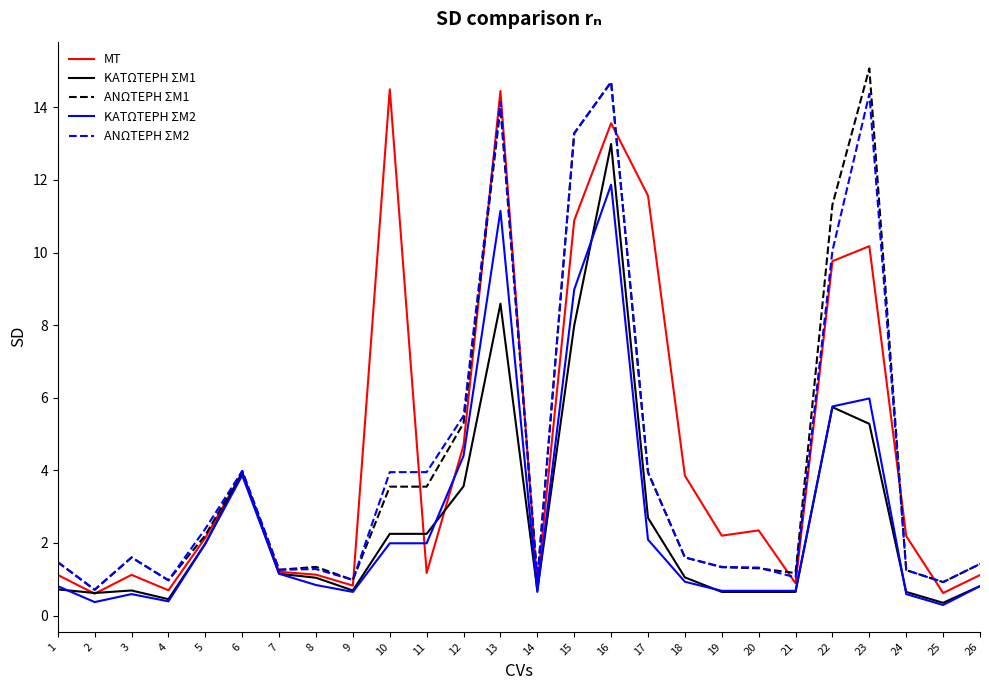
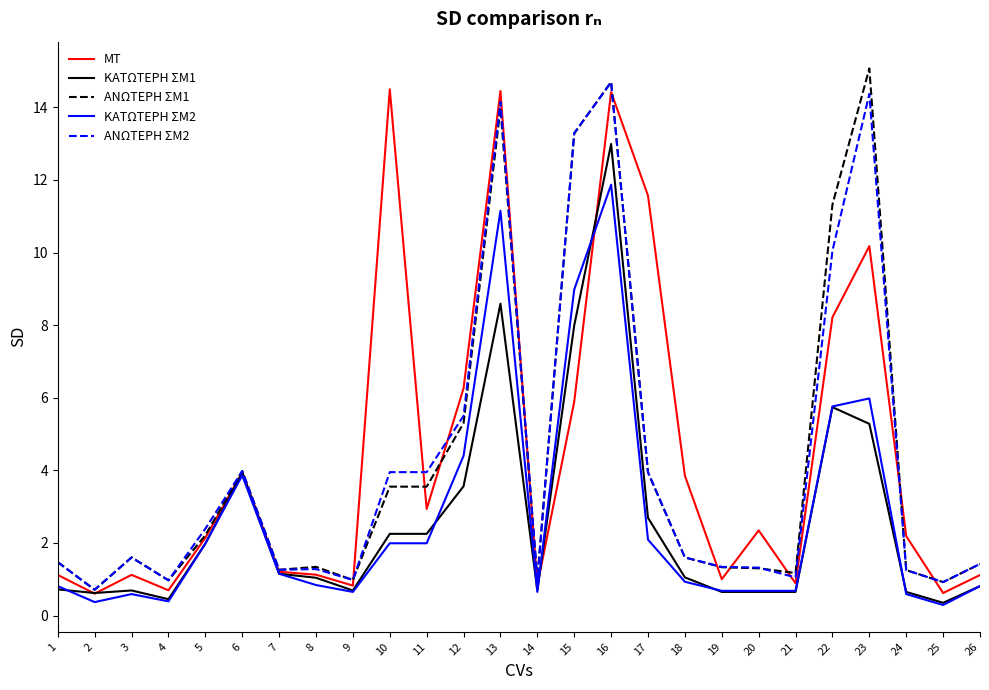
  {
    "ΜΤ": {
      "1": 1.1,
      "3": 1.1,
      "4": 0.7,
      "8": 1.1,
      "9": 0.8,
      "10": 14.5,
-     "11": 1.2,
-     "12": 4.7,
+     "11": 2.9,
+     "12": 6.3,
      "13": 14.4,
      "14": 0.8,
-     "15": 10.9,
-     "16": 13.6,
+     "15": 5.9,
+     "16": 14.4,
      "17": 11.6,
      "18": 3.9,
-     "19": 2.2,
+     "19": 1.0,
      "20": 2.3,
      "21": 0.9,
-     "22": 9.8,
+     "22": 8.2,
      "23": 10.2,
      "24": 2.2,
      "25": 0.6,
      "26": 1.1
    }
  }
